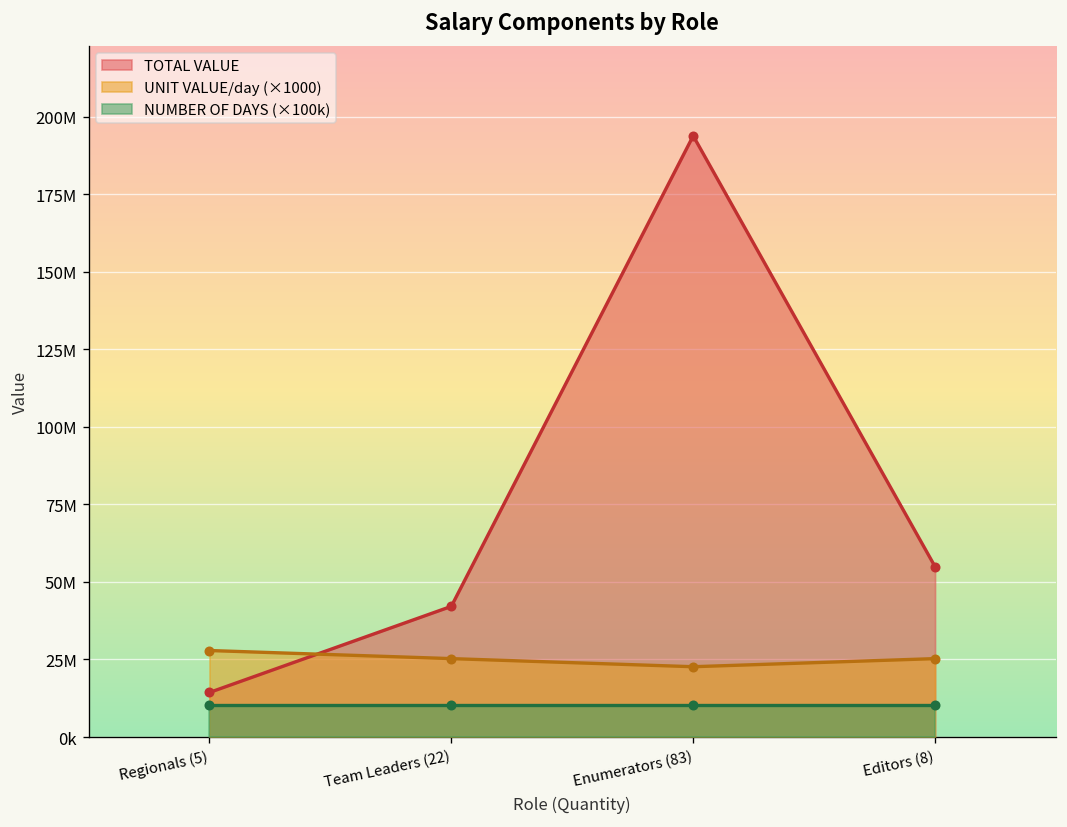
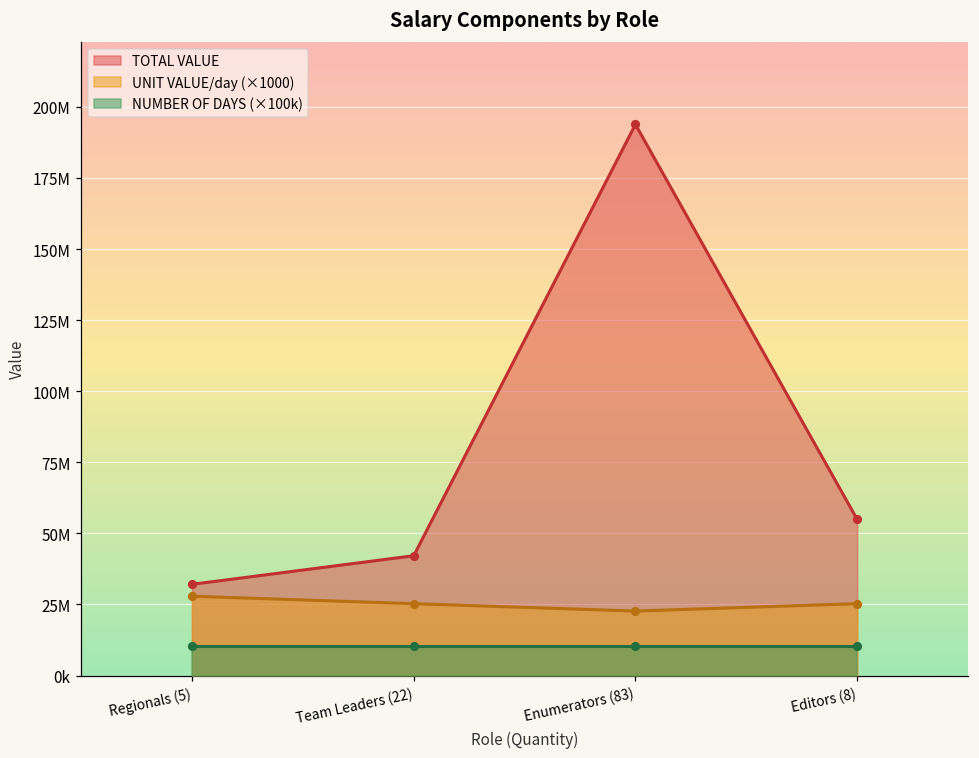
  {
    "TOTAL VALUE": {
-     "Regionals (5)": 14000000,
+     "Regionals (5)": 32000000,
      "Team Leaders (22)": 42000000,
      "Enumerators (83)": 194000000,
      "Editors (8)": 55000000
    },
    "UNIT VALUE/day (×1000)": {
      "Regionals (5)": 28000000,
      "Team Leaders (22)": 25000000,
      "Enumerators (83)": 23000000,
      "Editors (8)": 25000000
    },
    "NUMBER OF DAYS (×100k)": {
      "Regionals (5)": 10000000,
      "Team Leaders (22)": 10000000,
      "Enumerators (83)": 10000000,
      "Editors (8)": 10000000
    }
  }
